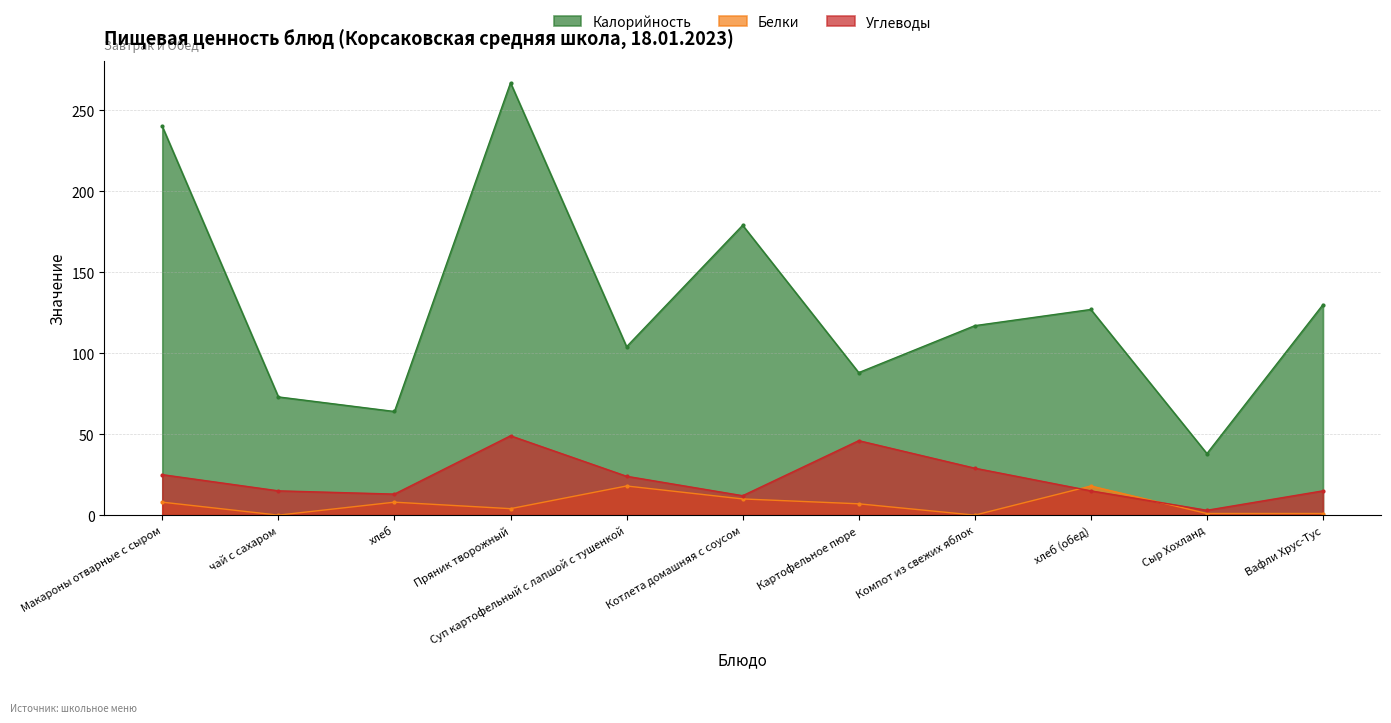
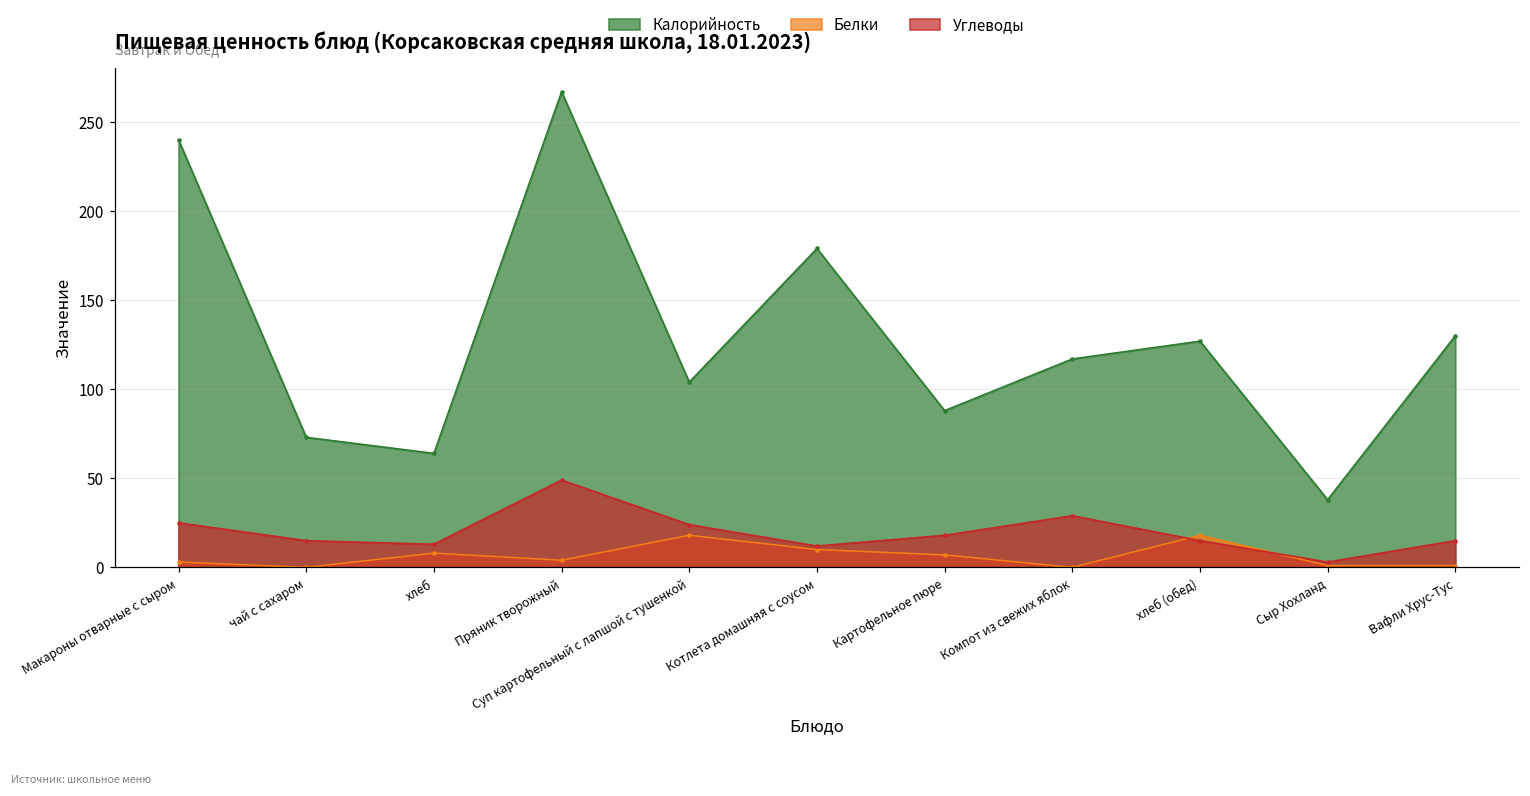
  {
    "Калорийность": {
      "Макароны отварные с сыром": 240,
      "чай с сахаром": 73,
      "хлеб": 64,
      "Пряник творожный": 267,
      "Суп картофельный с лапшой с тушенкой": 104,
      "Котлета домашняя с соусом": 179,
      "Картофельное пюре": 88,
      "Компот из свежих яблок": 117,
      "хлеб (обед)": 127,
      "Сыр Хохланд": 38,
      "Вафли Хрус-Тус": 130
    },
    "Белки": {
-     "Макароны отварные с сыром": 8,
+     "Макароны отварные с сыром": 3,
      "чай с сахаром": 0,
      "хлеб": 8,
      "Пряник творожный": 4,
      "Суп картофельный с лапшой с тушенкой": 18,
      "Котлета домашняя с соусом": 10,
      "Картофельное пюре": 7,
      "Компот из свежих яблок": 0,
      "хлеб (обед)": 18,
      "Сыр Хохланд": 1,
      "Вафли Хрус-Тус": 1
    },
    "Углеводы": {
      "Макароны отварные с сыром": 25,
      "чай с сахаром": 15,
      "хлеб": 13,
      "Пряник творожный": 49,
      "Суп картофельный с лапшой с тушенкой": 24,
      "Котлета домашняя с соусом": 12,
-     "Картофельное пюре": 46,
+     "Картофельное пюре": 18,
      "Компот из свежих яблок": 29,
      "хлеб (обед)": 15,
      "Сыр Хохланд": 3,
      "Вафли Хрус-Тус": 15
    }
  }
